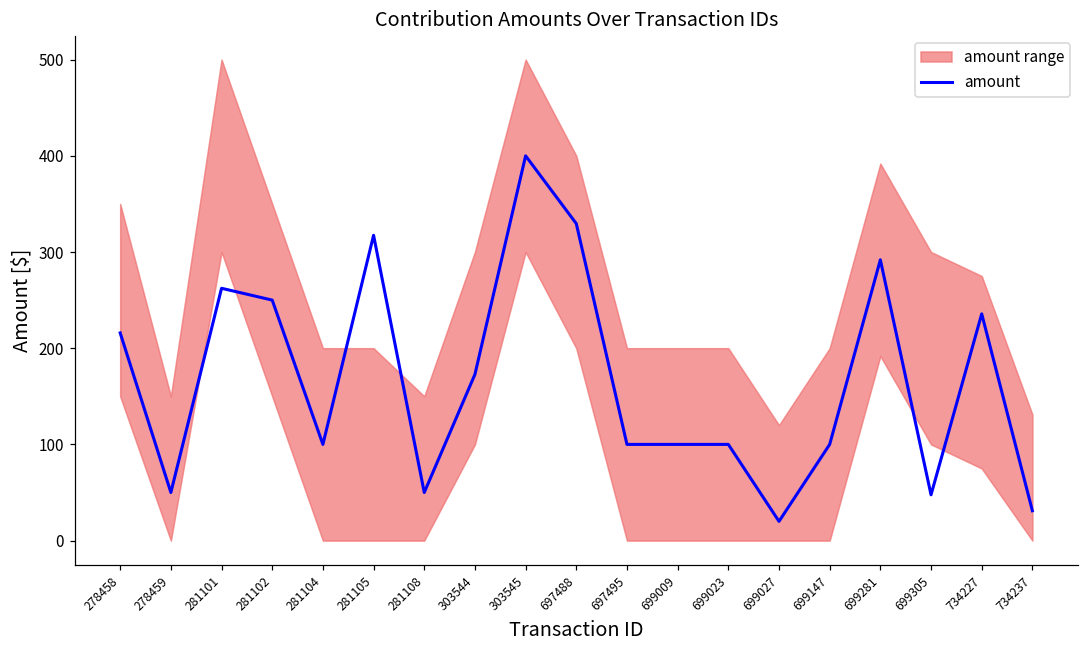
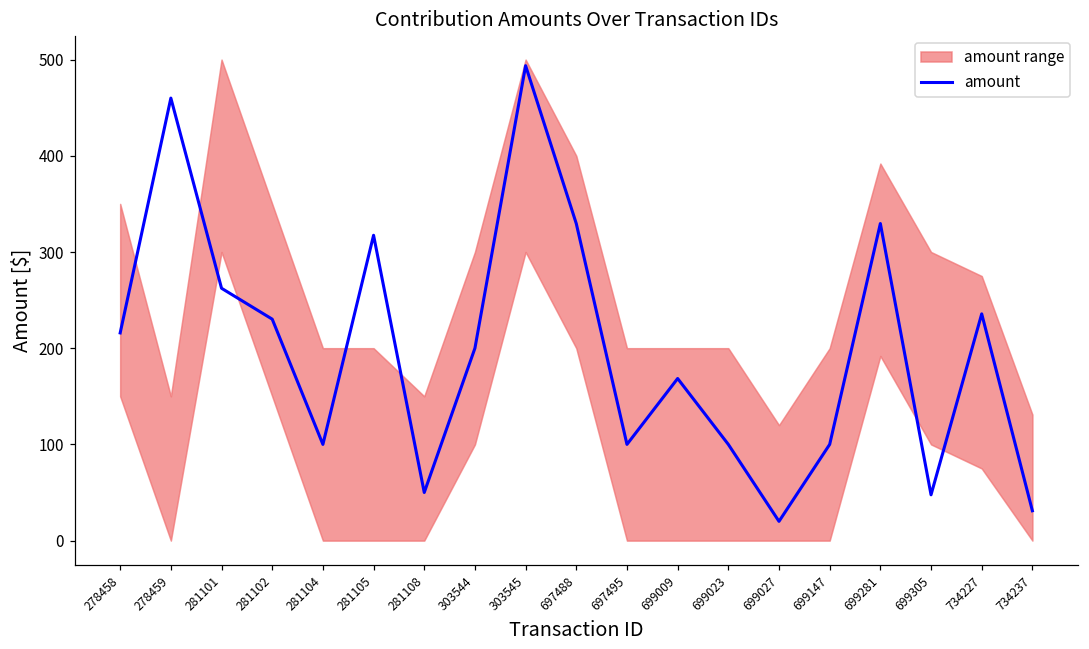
  {
    "amount": {
      "278458": 220,
-     "278459": 50,
+     "278459": 460,
      "281101": 260,
-     "281102": 250,
+     "281102": 230,
      "281104": 100,
      "281105": 320,
      "281108": 50,
-     "303544": 170,
-     "303545": 400,
+     "303544": 200,
+     "303545": 490,
      "697488": 330,
      "697495": 100,
-     "699009": 100,
+     "699009": 170,
      "699023": 100,
      "699027": 20,
      "699147": 100,
-     "699281": 290,
+     "699281": 330,
      "699305": 50,
      "734227": 240,
      "734237": 30
    }
  }
